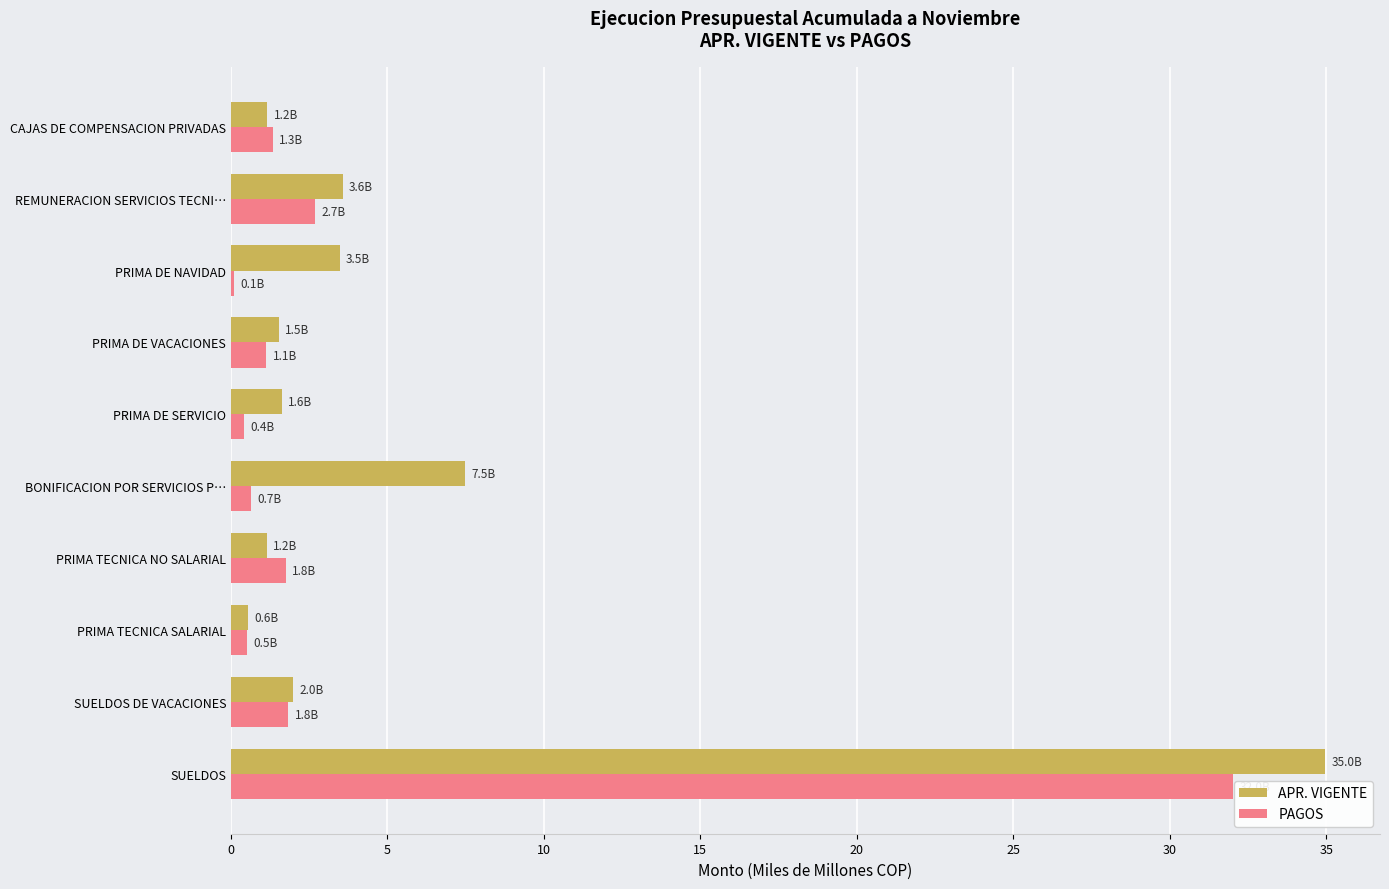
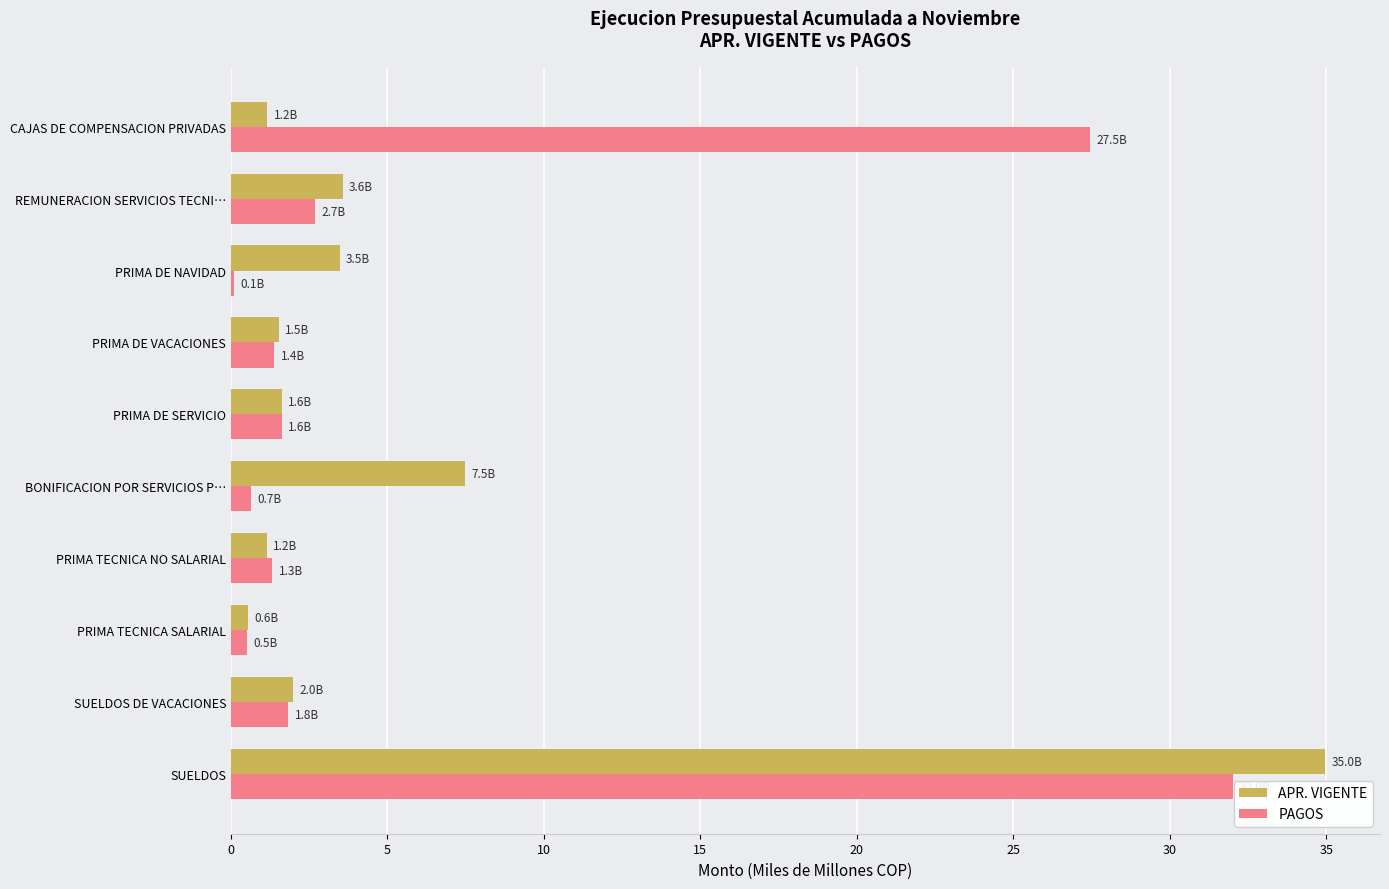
  {
    "APR. VIGENTE": {
      "CAJAS DE COMPENSACION PRIVADAS": "1.2B",
      "REMUNERACION SERVICIOS TECNI…": "3.6B",
      "PRIMA DE NAVIDAD": "3.5B",
      "PRIMA DE VACACIONES": "1.5B",
      "PRIMA DE SERVICIO": "1.6B",
      "BONIFICACION POR SERVICIOS P…": "7.5B",
      "PRIMA TECNICA NO SALARIAL": "1.2B",
      "PRIMA TECNICA SALARIAL": "0.6B",
      "SUELDOS DE VACACIONES": "2.0B",
      "SUELDOS": "35.0B"
    },
    "PAGOS": {
-     "CAJAS DE COMPENSACION PRIVADAS": "1.3B",
+     "CAJAS DE COMPENSACION PRIVADAS": "27.5B",
      "REMUNERACION SERVICIOS TECNI…": "2.7B",
      "PRIMA DE NAVIDAD": "0.1B",
-     "PRIMA DE VACACIONES": "1.1B",
-     "PRIMA DE SERVICIO": "0.4B",
+     "PRIMA DE VACACIONES": "1.4B",
+     "PRIMA DE SERVICIO": "1.6B",
      "BONIFICACION POR SERVICIOS P…": "0.7B",
-     "PRIMA TECNICA NO SALARIAL": "1.8B",
+     "PRIMA TECNICA NO SALARIAL": "1.3B",
      "PRIMA TECNICA SALARIAL": "0.5B",
      "SUELDOS DE VACACIONES": "1.8B"
    }
  }
